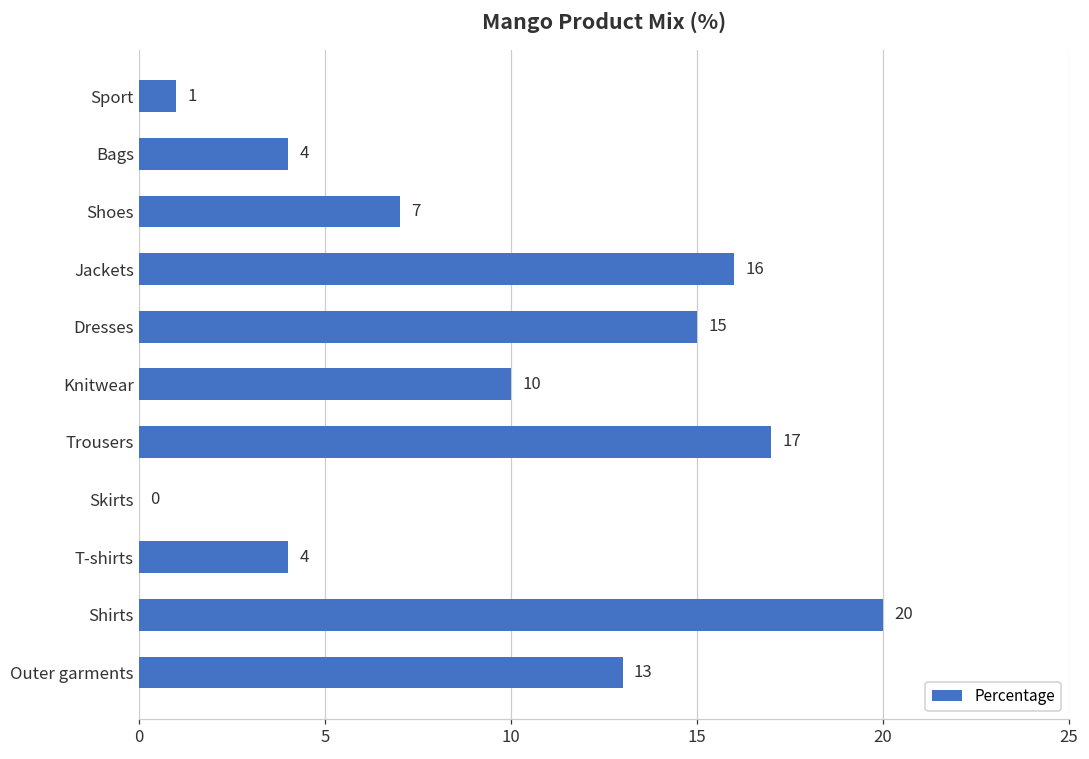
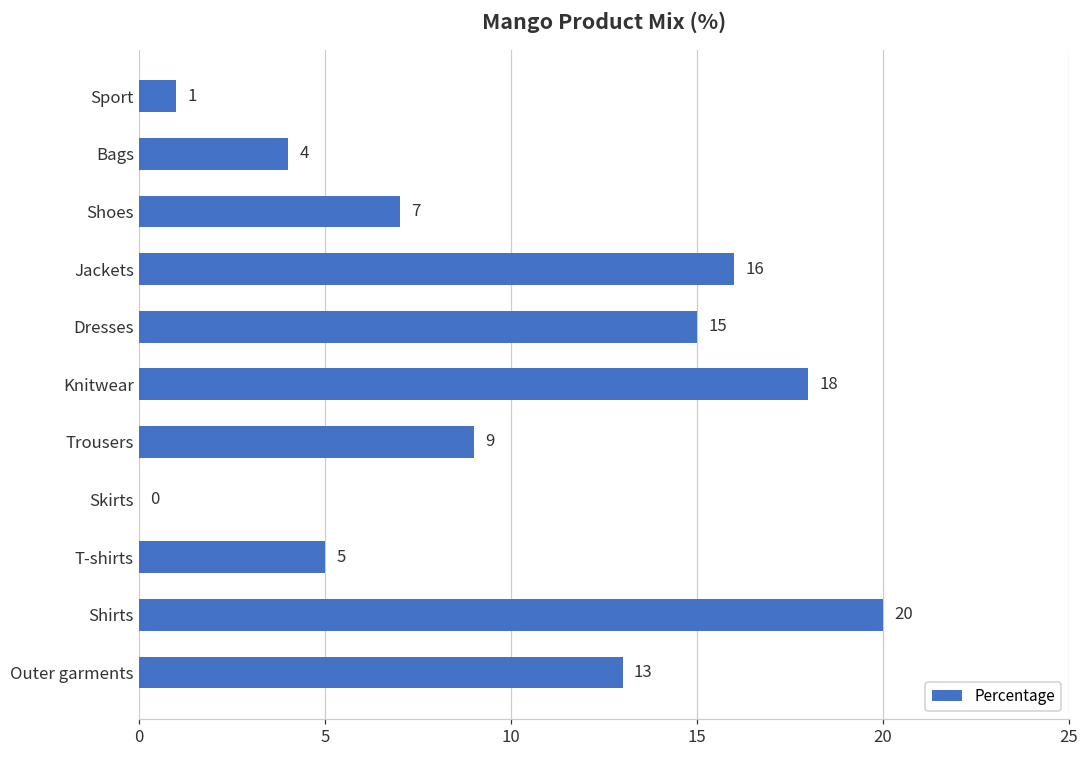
  {
    "Sport": 1,
    "Bags": 4,
    "Shoes": 7,
    "Jackets": 16,
    "Dresses": 15,
-   "Knitwear": 10,
-   "Trousers": 17,
+   "Knitwear": 18,
+   "Trousers": 9,
    "Skirts": 0,
-   "T-shirts": 4,
+   "T-shirts": 5,
    "Shirts": 20,
    "Outer garments": 13
  }
